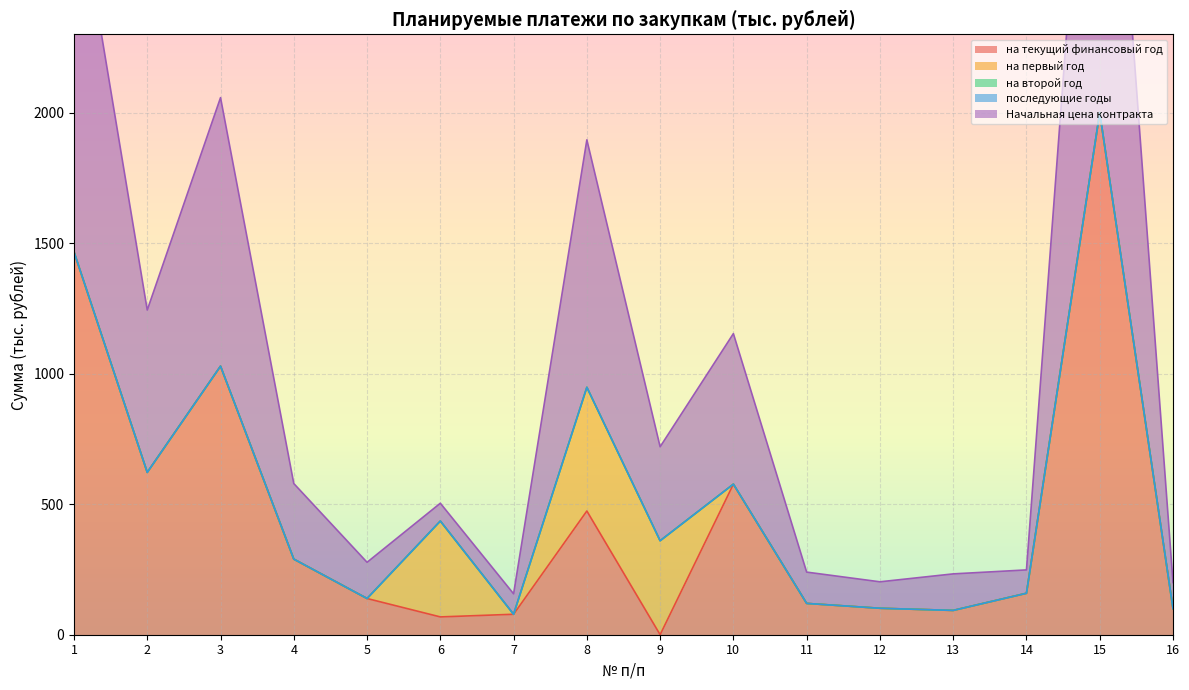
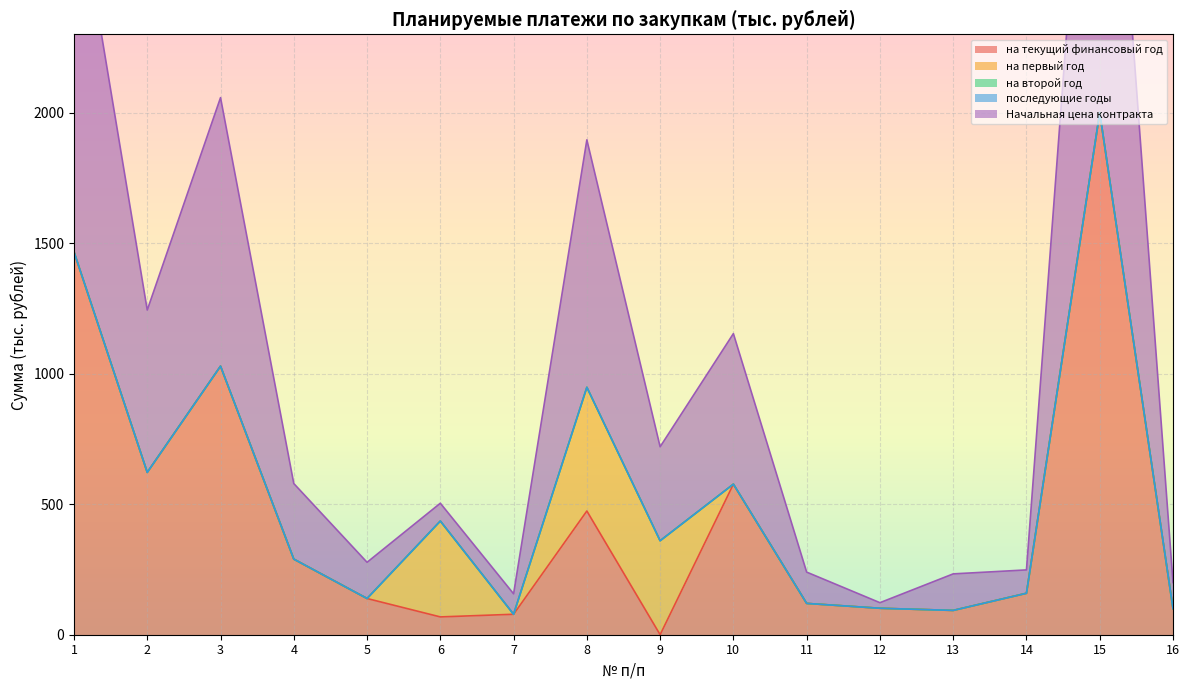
  {
    "на текущий финансовый год": {
      "6": 70,
      "8": 470,
      "9": 0
    },
    "Начальная цена контракта": {
      "2": 620,
      "3": 1030,
      "4": 290,
      "5": 140,
      "6": 70,
      "7": 80,
      "8": 950,
      "9": 360,
      "10": 580,
      "11": 120,
-     "12": 100,
+     "12": 20,
      "13": 140,
      "14": 90,
      "16": 100
    }
  }
